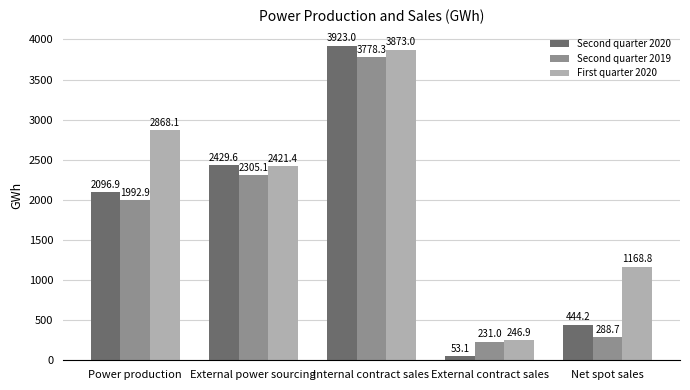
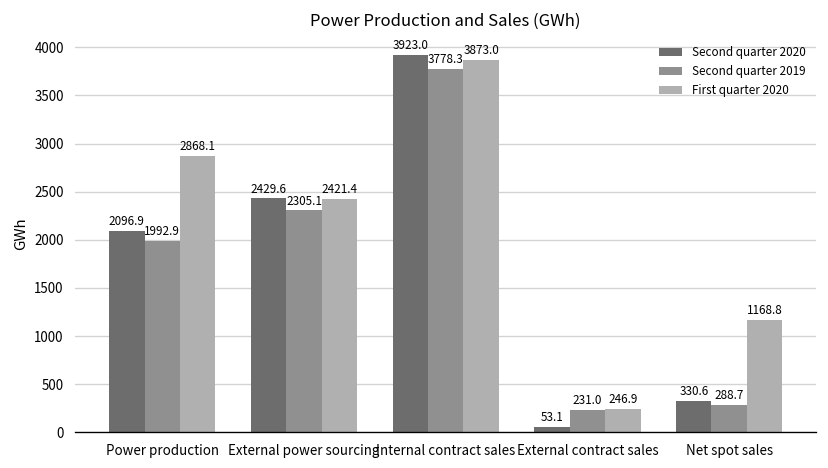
  {
    "Second quarter 2020": {
      "Power production": 2096.9,
      "External power sourcing": 2429.6,
      "Internal contract sales": 3923.0,
      "External contract sales": 53.1,
-     "Net spot sales": 444.2
+     "Net spot sales": 330.6
    }
  }
